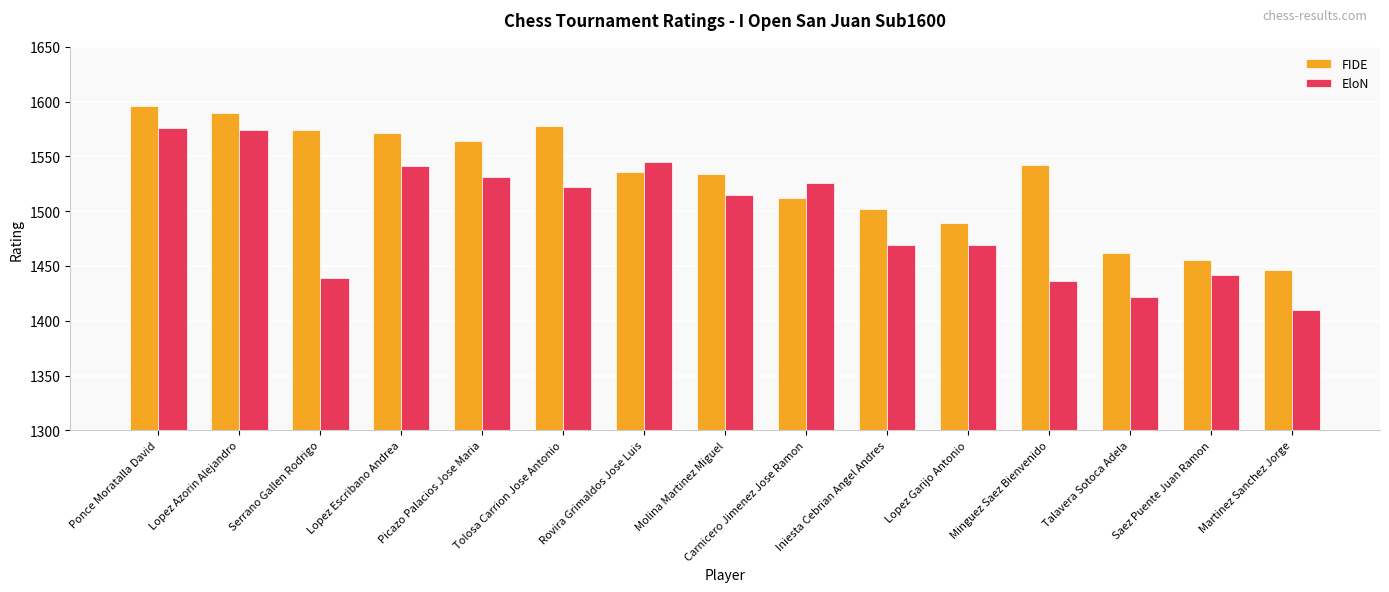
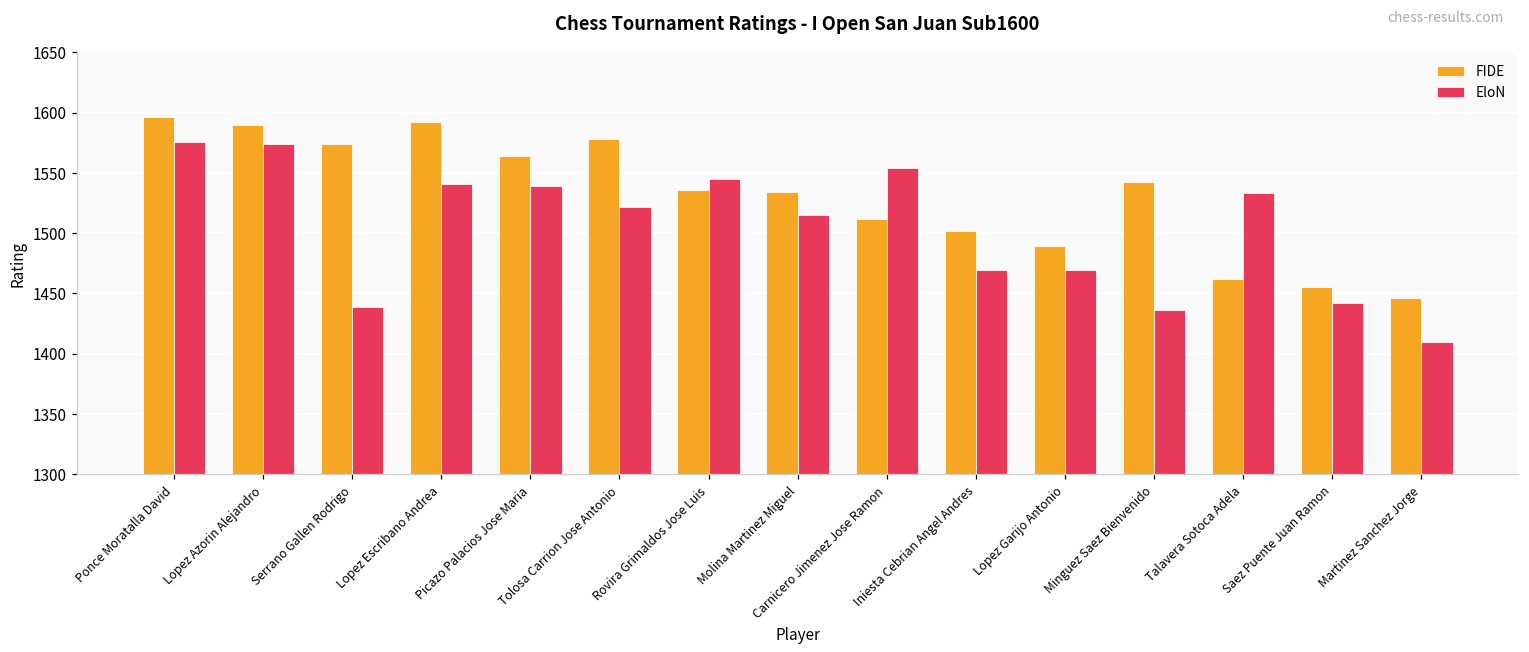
  {
    "FIDE": {
      "Ponce Moratalla David": 1596,
      "Lopez Azorin Alejandro": 1590,
      "Serrano Gallen Rodrigo": 1574,
-     "Lopez Escribano Andrea": 1571,
+     "Lopez Escribano Andrea": 1592,
      "Picazo Palacios Jose Maria": 1564,
      "Tolosa Carrion Jose Antonio": 1578,
      "Rovira Grimaldos Jose Luis": 1536,
      "Molina Martinez Miguel": 1534,
      "Carnicero Jimenez Jose Ramon": 1512,
      "Iniesta Cebrian Angel Andres": 1502,
      "Lopez Garijo Antonio": 1489,
      "Minguez Saez Bienvenido": 1542,
      "Talavera Sotoca Adela": 1462,
      "Saez Puente Juan Ramon": 1455,
      "Martinez Sanchez Jorge": 1446
    },
    "EloN": {
      "Ponce Moratalla David": 1576,
      "Lopez Azorin Alejandro": 1574,
      "Serrano Gallen Rodrigo": 1439,
      "Lopez Escribano Andrea": 1541,
-     "Picazo Palacios Jose Maria": 1531,
+     "Picazo Palacios Jose Maria": 1539,
      "Tolosa Carrion Jose Antonio": 1522,
      "Rovira Grimaldos Jose Luis": 1545,
      "Molina Martinez Miguel": 1515,
-     "Carnicero Jimenez Jose Ramon": 1526,
+     "Carnicero Jimenez Jose Ramon": 1554,
      "Iniesta Cebrian Angel Andres": 1469,
      "Lopez Garijo Antonio": 1469,
      "Minguez Saez Bienvenido": 1436,
-     "Talavera Sotoca Adela": 1422,
+     "Talavera Sotoca Adela": 1533,
      "Saez Puente Juan Ramon": 1442,
      "Martinez Sanchez Jorge": 1410
    }
  }
